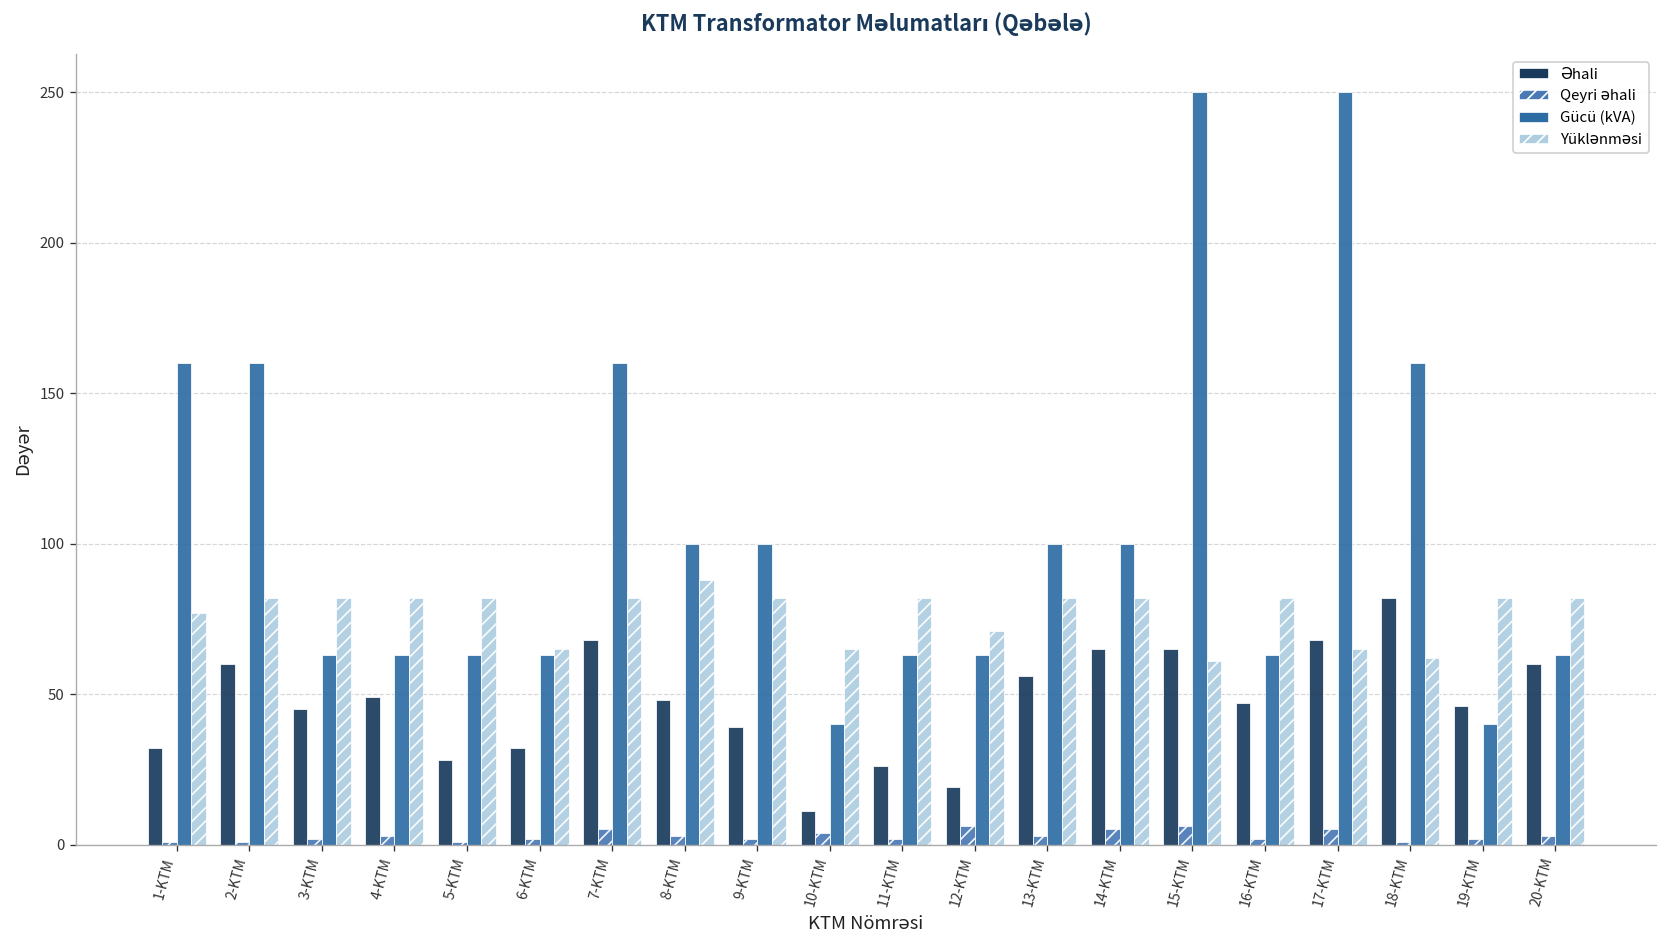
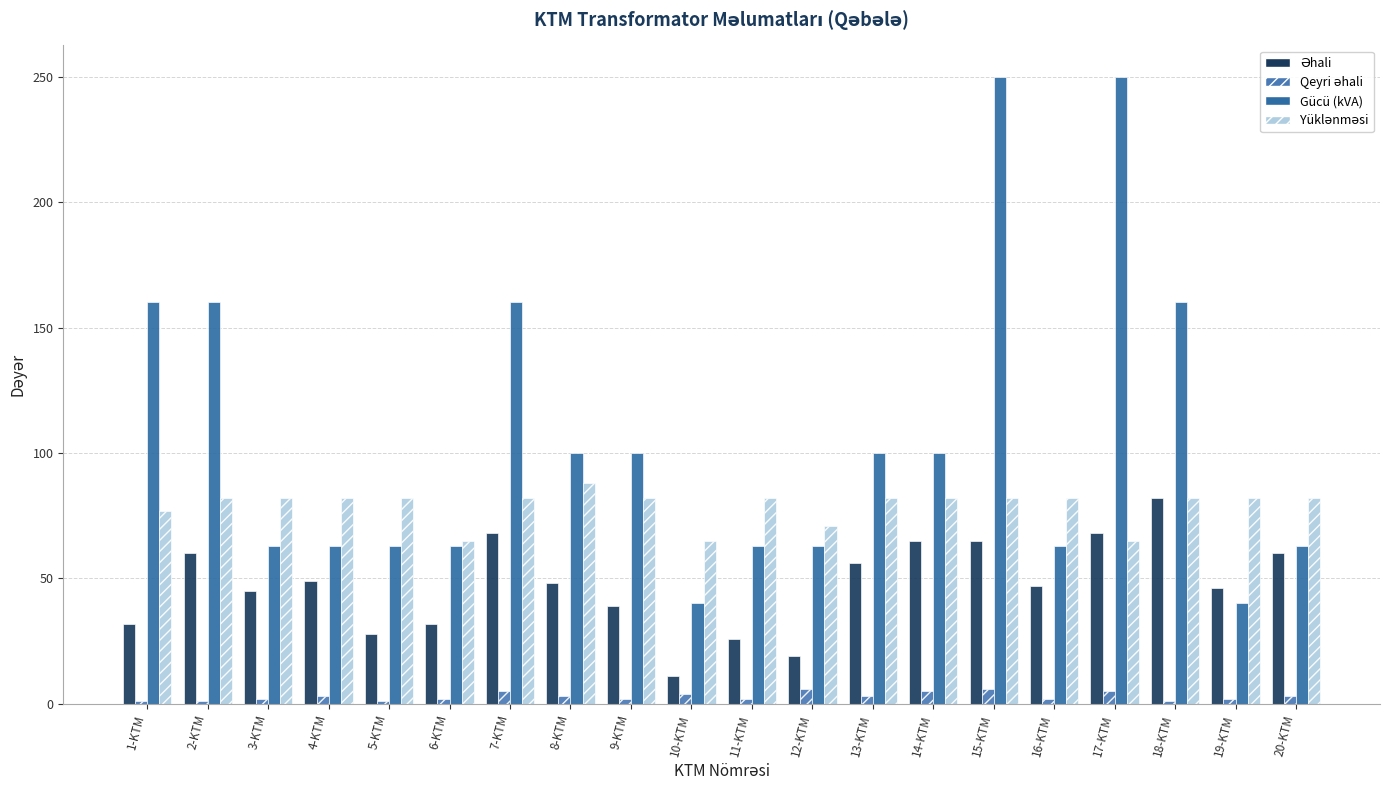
  {
    "Əhali": {
      "1-KTM": 32,
      "2-KTM": 60,
      "3-KTM": 45,
      "4-KTM": 49,
      "5-KTM": 28,
      "6-KTM": 32,
      "7-KTM": 68,
      "8-KTM": 48,
      "9-KTM": 39,
      "10-KTM": 11,
      "11-KTM": 26,
      "12-KTM": 19,
      "13-KTM": 56,
      "14-KTM": 65,
      "15-KTM": 65,
      "16-KTM": 47,
      "17-KTM": 68,
      "18-KTM": 82,
      "19-KTM": 46,
      "20-KTM": 60
    },
    "Yüklənməsi": {
      "1-KTM": 77,
      "2-KTM": 82,
      "3-KTM": 82,
      "4-KTM": 82,
      "5-KTM": 82,
      "6-KTM": 65,
      "7-KTM": 82,
      "8-KTM": 88,
      "9-KTM": 82,
      "10-KTM": 65,
      "11-KTM": 82,
      "12-KTM": 71,
      "13-KTM": 82,
      "14-KTM": 82,
-     "15-KTM": 61,
+     "15-KTM": 82,
      "16-KTM": 82,
      "17-KTM": 65,
-     "18-KTM": 62,
+     "18-KTM": 82,
      "19-KTM": 82,
      "20-KTM": 82
    }
  }
